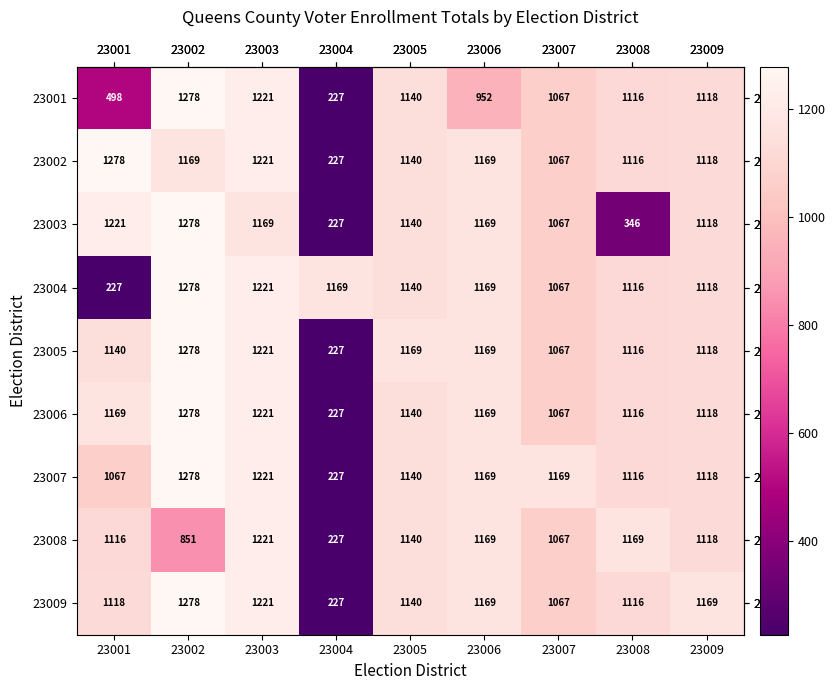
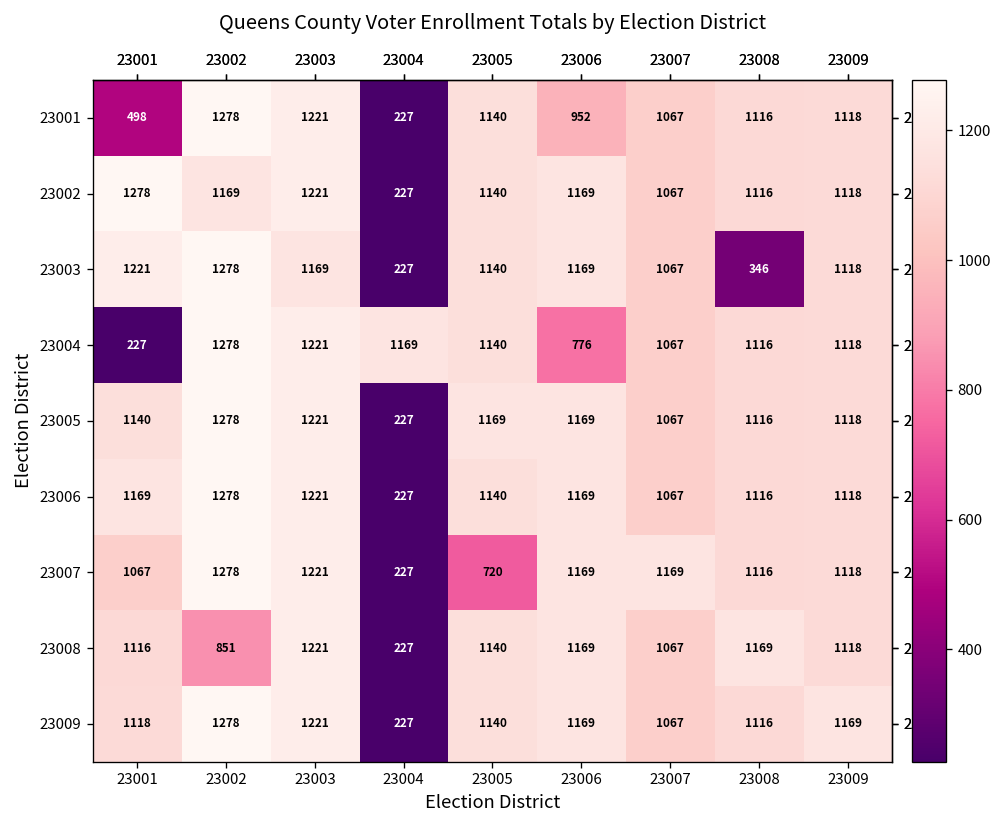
  {
    "23001": {
      "23001": 498,
      "23002": 1278,
      "23003": 1221,
      "23004": 227,
      "23005": 1140,
      "23006": 952,
      "23007": 1067,
      "23008": 1116,
      "23009": 1118
    },
    "23002": {
      "23001": 1278,
      "23002": 1169,
      "23003": 1221,
      "23004": 227,
      "23005": 1140,
      "23006": 1169,
      "23007": 1067,
      "23008": 1116,
      "23009": 1118
    },
    "23003": {
      "23001": 1221,
      "23002": 1278,
      "23003": 1169,
      "23004": 227,
      "23005": 1140,
      "23006": 1169,
      "23007": 1067,
      "23008": 346,
      "23009": 1118
    },
    "23004": {
      "23001": 227,
      "23002": 1278,
      "23003": 1221,
      "23004": 1169,
      "23005": 1140,
-     "23006": 1169,
+     "23006": 776,
      "23007": 1067,
      "23008": 1116,
      "23009": 1118
    },
    "23005": {
      "23001": 1140,
      "23002": 1278,
      "23003": 1221,
      "23004": 227,
      "23005": 1169,
      "23006": 1169,
      "23007": 1067,
      "23008": 1116,
      "23009": 1118
    },
    "23006": {
      "23001": 1169,
      "23002": 1278,
      "23003": 1221,
      "23004": 227,
      "23005": 1140,
      "23006": 1169,
      "23007": 1067,
      "23008": 1116,
      "23009": 1118
    },
    "23007": {
      "23001": 1067,
      "23002": 1278,
      "23003": 1221,
      "23004": 227,
-     "23005": 1140,
+     "23005": 720,
      "23006": 1169,
      "23007": 1169,
      "23008": 1116,
      "23009": 1118
    },
    "23008": {
      "23001": 1116,
      "23002": 851,
      "23003": 1221,
      "23004": 227,
      "23005": 1140,
      "23006": 1169,
      "23007": 1067,
      "23008": 1169,
      "23009": 1118
    },
    "23009": {
      "23001": 1118,
      "23002": 1278,
      "23003": 1221,
      "23004": 227,
      "23005": 1140,
      "23006": 1169,
      "23007": 1067,
      "23008": 1116,
      "23009": 1169
    }
  }
